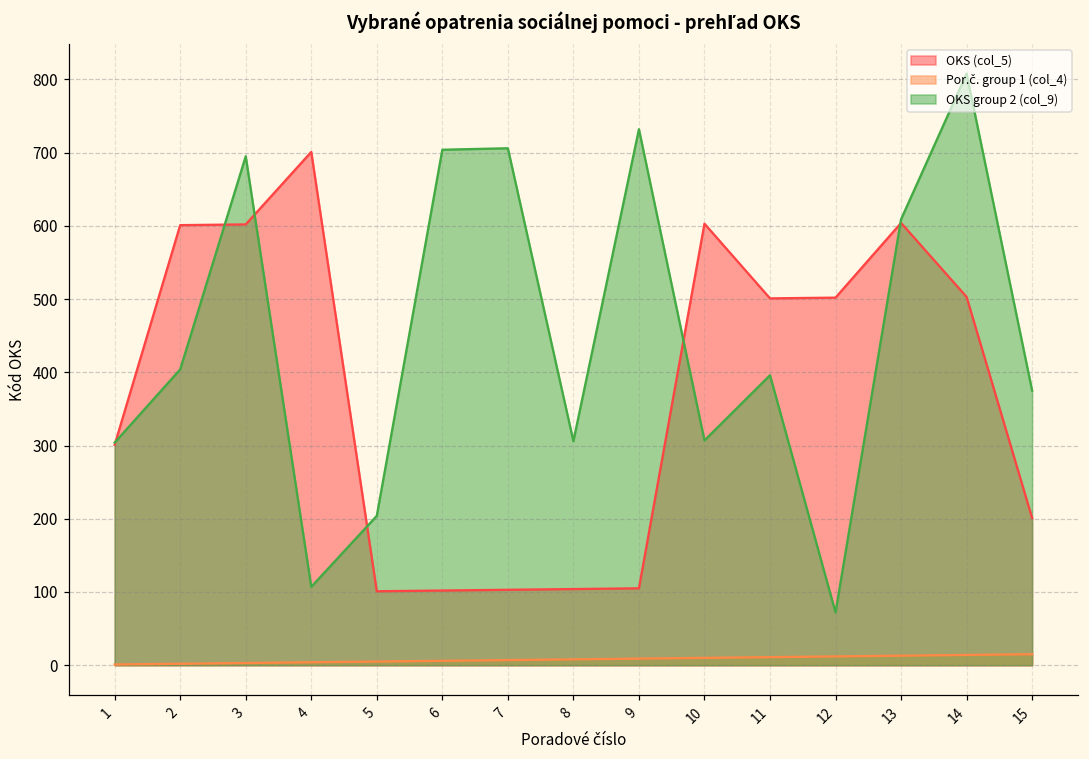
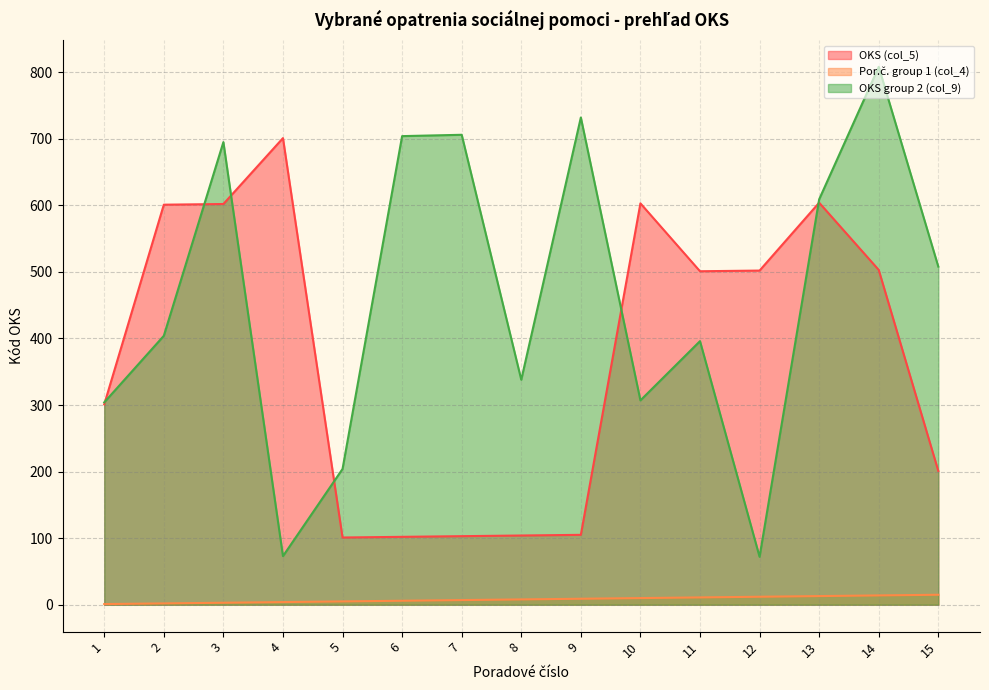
  {
    "OKS group 2 (col_9)": {
      "2": 400,
      "3": 700,
-     "4": 110,
+     "4": 70,
      "5": 200,
      "6": 700,
      "7": 710,
-     "8": 310,
+     "8": 340,
      "9": 730,
      "10": 310,
      "11": 400,
      "12": 70,
      "13": 610,
-     "15": 380
+     "15": 510
    }
  }
